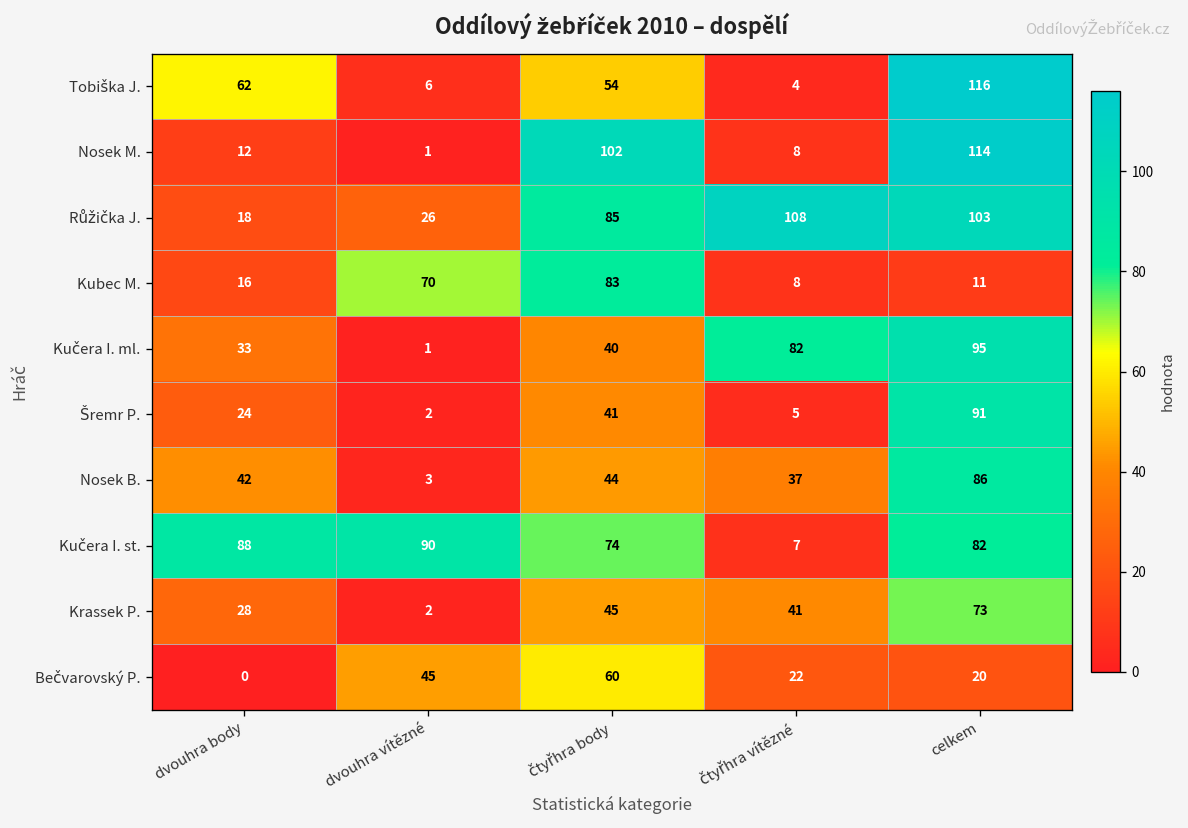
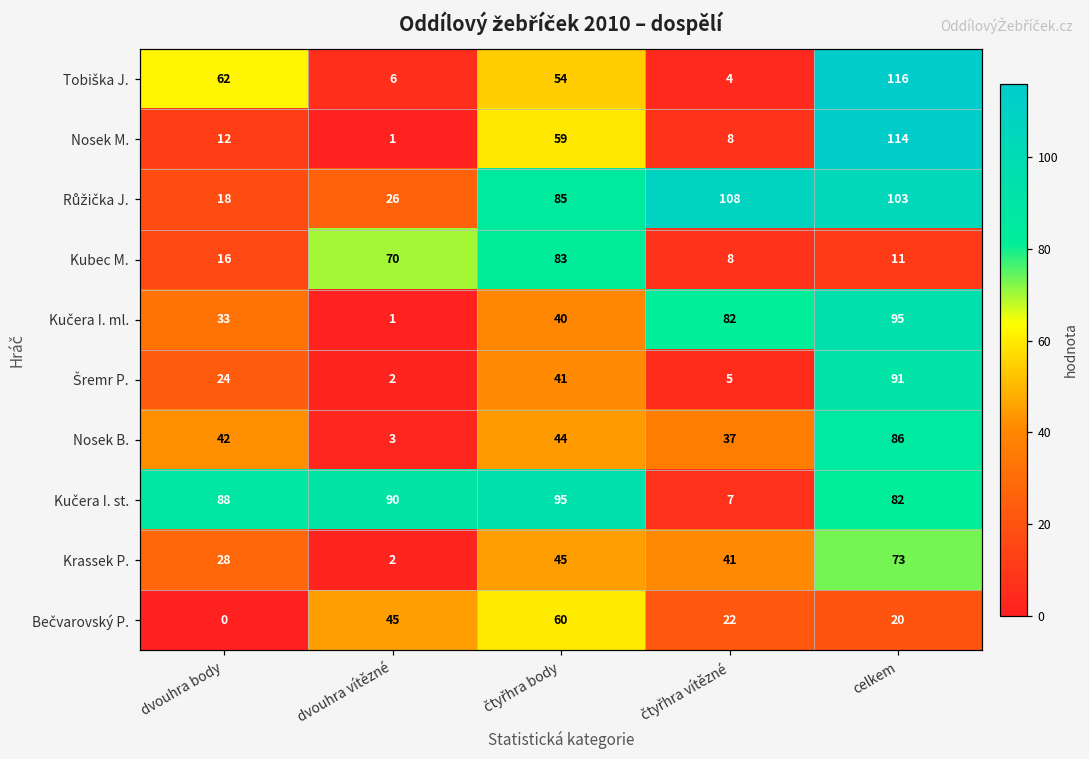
  {
    "Tobiška J.": {
      "dvouhra body": 62,
      "dvouhra vítězné": 6,
      "čtyřhra body": 54,
      "čtyřhra vítězné": 4,
      "celkem": 116
    },
    "Nosek M.": {
      "dvouhra body": 12,
      "dvouhra vítězné": 1,
-     "čtyřhra body": 102,
+     "čtyřhra body": 59,
      "čtyřhra vítězné": 8,
      "celkem": 114
    },
    "Růžička J.": {
      "dvouhra body": 18,
      "dvouhra vítězné": 26,
      "čtyřhra body": 85,
      "čtyřhra vítězné": 108,
      "celkem": 103
    },
    "Kubec M.": {
      "dvouhra body": 16,
      "dvouhra vítězné": 70,
      "čtyřhra body": 83,
      "čtyřhra vítězné": 8,
      "celkem": 11
    },
    "Kučera I. ml.": {
      "dvouhra body": 33,
      "dvouhra vítězné": 1,
      "čtyřhra body": 40,
      "čtyřhra vítězné": 82,
      "celkem": 95
    },
    "Šremr P.": {
      "dvouhra body": 24,
      "dvouhra vítězné": 2,
      "čtyřhra body": 41,
      "čtyřhra vítězné": 5,
      "celkem": 91
    },
    "Nosek B.": {
      "dvouhra body": 42,
      "dvouhra vítězné": 3,
      "čtyřhra body": 44,
      "čtyřhra vítězné": 37,
      "celkem": 86
    },
    "Kučera I. st.": {
      "dvouhra body": 88,
      "dvouhra vítězné": 90,
-     "čtyřhra body": 74,
+     "čtyřhra body": 95,
      "čtyřhra vítězné": 7,
      "celkem": 82
    },
    "Krassek P.": {
      "dvouhra body": 28,
      "dvouhra vítězné": 2,
      "čtyřhra body": 45,
      "čtyřhra vítězné": 41,
      "celkem": 73
    },
    "Bečvarovský P.": {
      "dvouhra body": 0,
      "dvouhra vítězné": 45,
      "čtyřhra body": 60,
      "čtyřhra vítězné": 22,
      "celkem": 20
    }
  }
